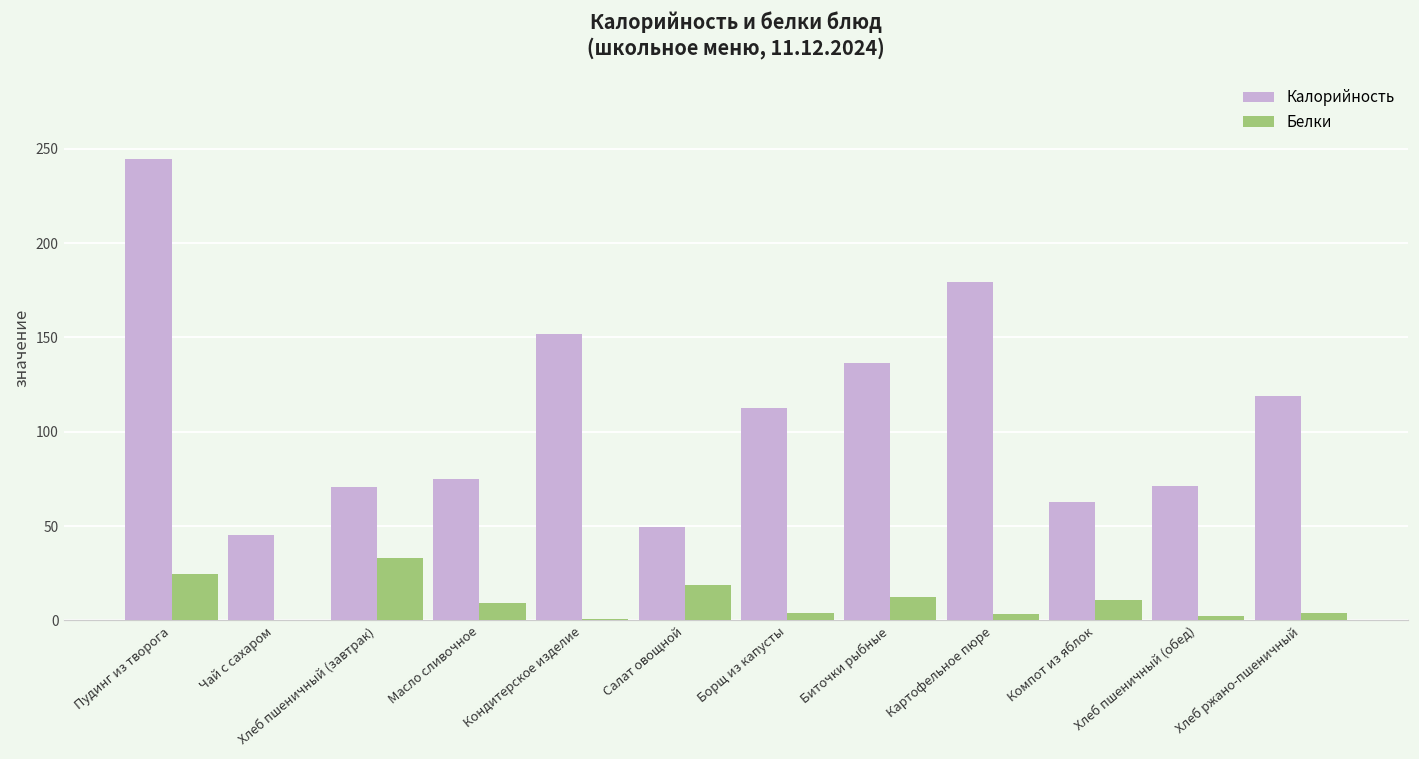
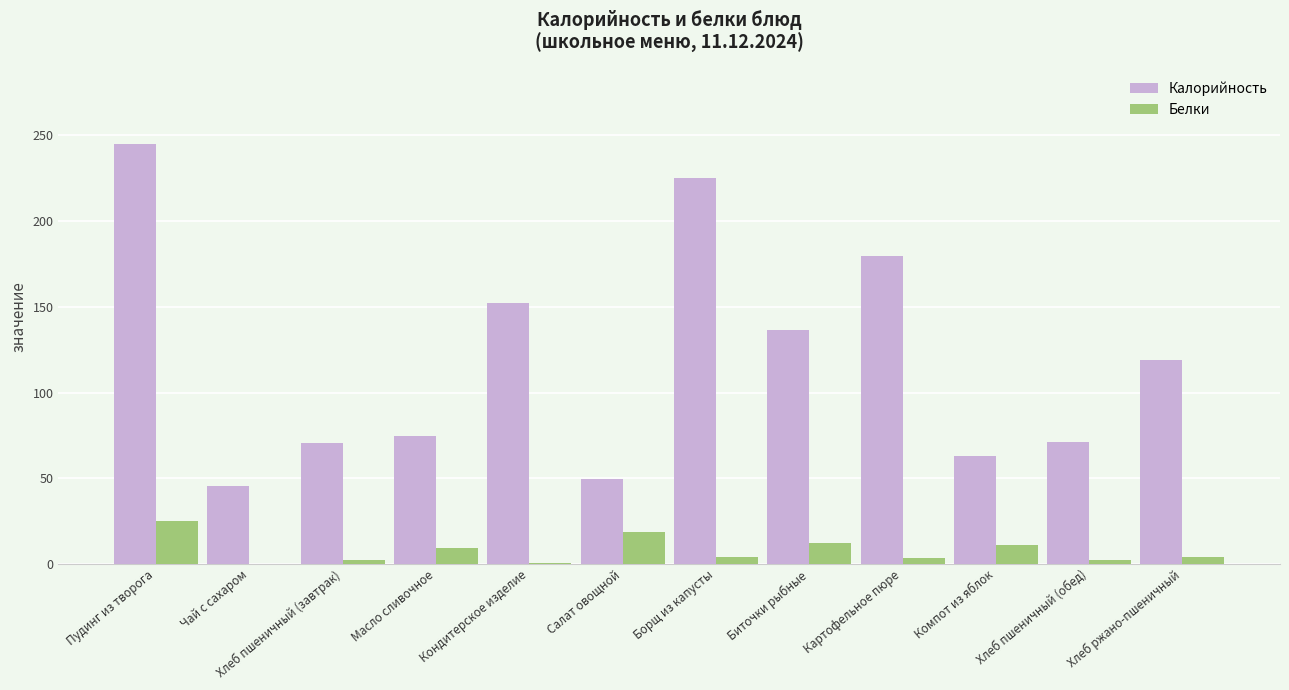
  {
    "Калорийность": {
      "Пудинг из творога": 245,
      "Чай с сахаром": 45,
      "Хлеб пшеничный (завтрак)": 71,
      "Масло сливочное": 75,
      "Кондитерское изделие": 152,
      "Салат овощной": 49,
-     "Борщ из капусты": 113,
+     "Борщ из капусты": 225,
      "Биточки рыбные": 137,
      "Картофельное пюре": 180,
      "Компот из яблок": 63,
      "Хлеб пшеничный (обед)": 71,
      "Хлеб ржано-пшеничный": 119
    },
    "Белки": {
      "Пудинг из творога": 25,
-     "Хлеб пшеничный (завтрак)": 33,
+     "Хлеб пшеничный (завтрак)": 2,
      "Масло сливочное": 9,
      "Салат овощной": 19,
      "Борщ из капусты": 4,
      "Биточки рыбные": 12,
      "Картофельное пюре": 3,
      "Компот из яблок": 11,
      "Хлеб пшеничный (обед)": 2,
      "Хлеб ржано-пшеничный": 4
    }
  }
